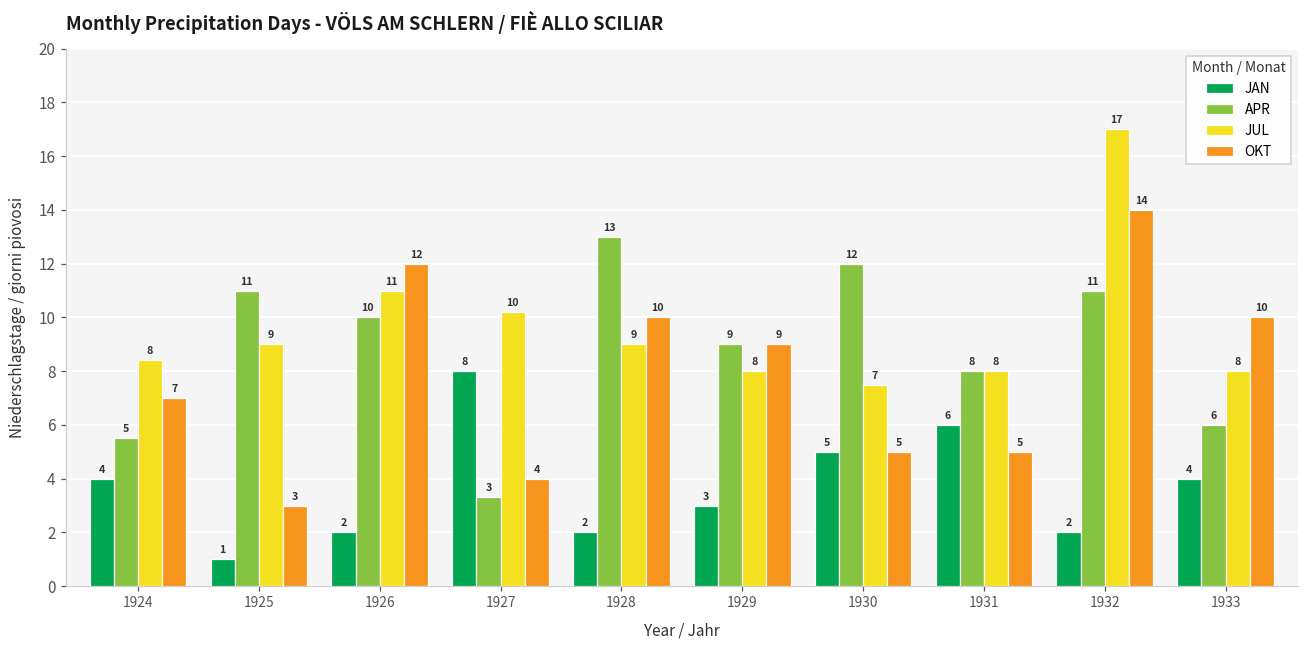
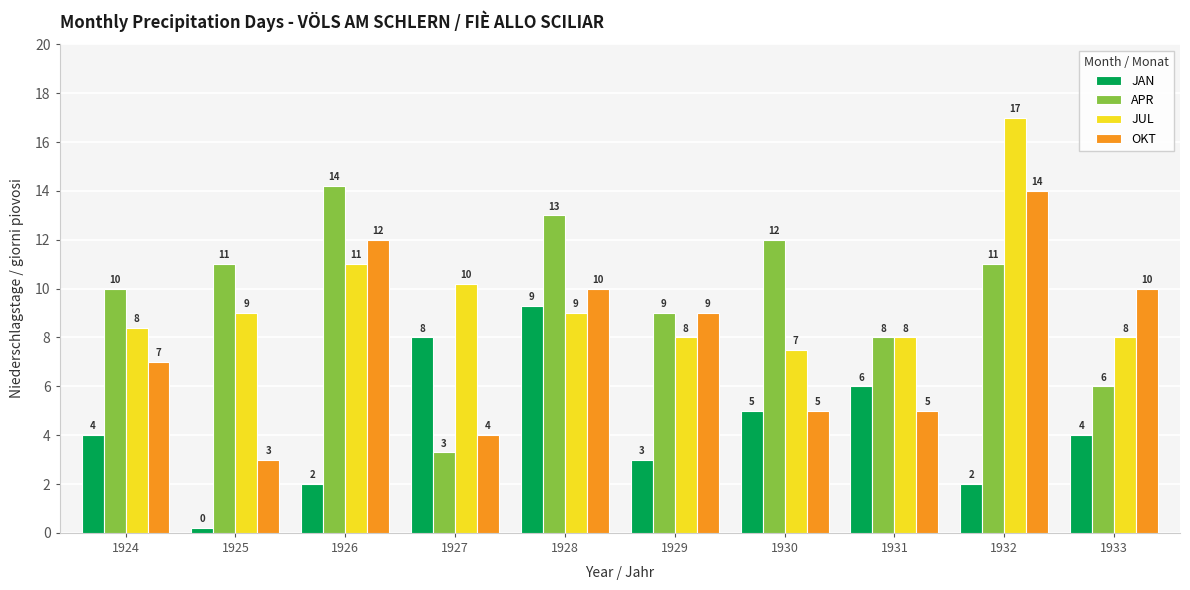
  {
    "JAN": {
      "1924": 4,
-     "1925": 1,
+     "1925": 0,
      "1926": 2,
      "1927": 8,
-     "1928": 2,
+     "1928": 9,
      "1929": 3,
      "1930": 5,
      "1931": 6,
      "1932": 2,
      "1933": 4
    },
    "APR": {
-     "1924": 5,
+     "1924": 10,
      "1925": 11,
-     "1926": 10,
+     "1926": 14,
      "1927": 3,
      "1928": 13,
      "1929": 9,
      "1930": 12,
      "1931": 8,
      "1932": 11,
      "1933": 6
    },
    "JUL": {
      "1924": 8,
      "1925": 9,
      "1926": 11,
      "1927": 10,
      "1928": 9,
      "1929": 8,
      "1930": 7,
      "1931": 8,
      "1932": 17,
      "1933": 8
    },
    "OKT": {
      "1924": 7,
      "1925": 3,
      "1926": 12,
      "1927": 4,
      "1928": 10,
      "1929": 9,
      "1930": 5,
      "1931": 5,
      "1932": 14,
      "1933": 10
    }
  }
